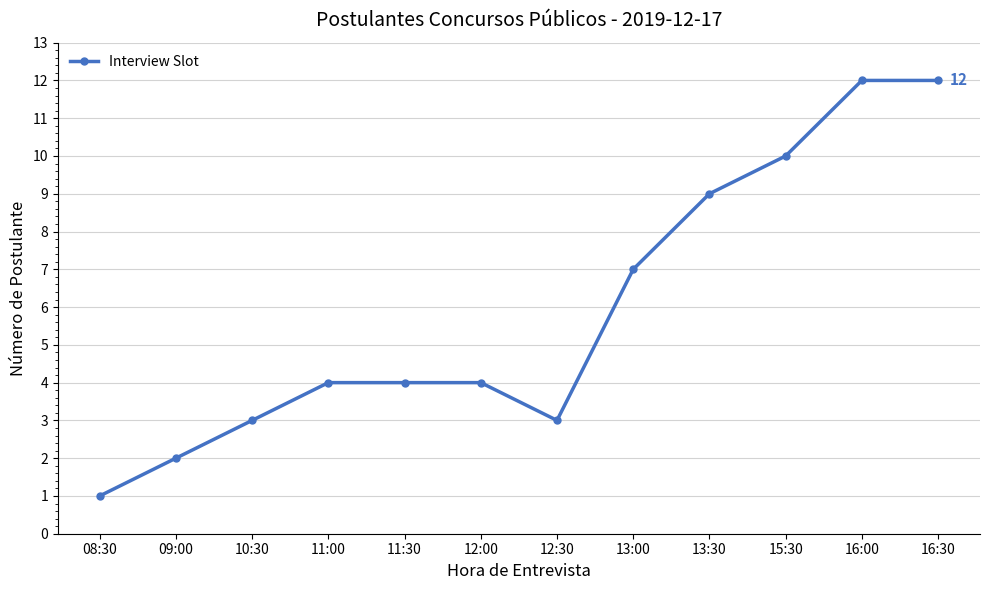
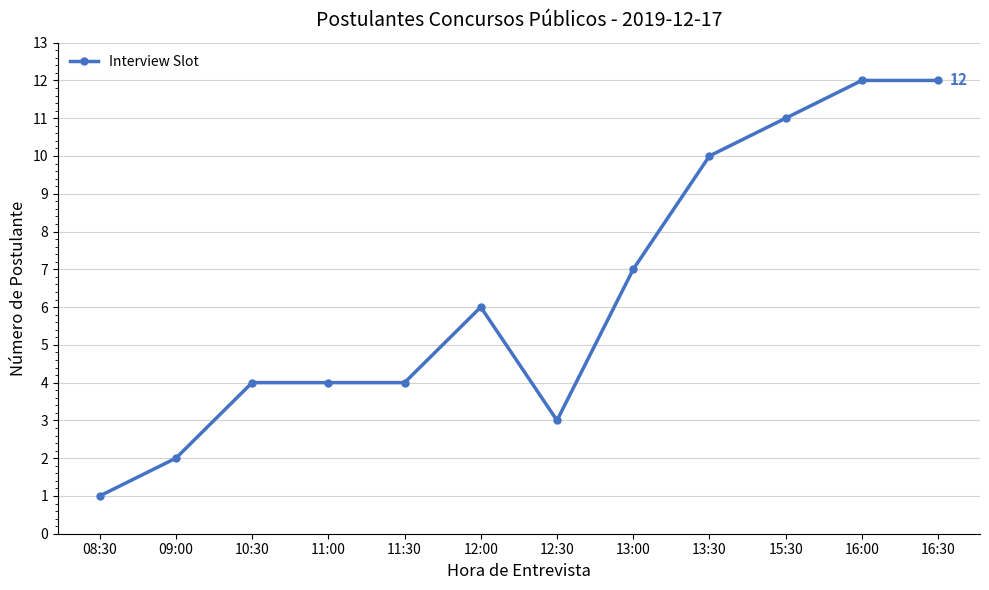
  {
    "08:30": 1,
    "09:00": 2,
-   "10:30": 3,
+   "10:30": 4,
    "11:00": 4,
    "11:30": 4,
-   "12:00": 4,
+   "12:00": 6,
    "12:30": 3,
    "13:00": 7,
-   "13:30": 9,
-   "15:30": 10,
+   "13:30": 10,
+   "15:30": 11,
    "16:00": 12
  }
